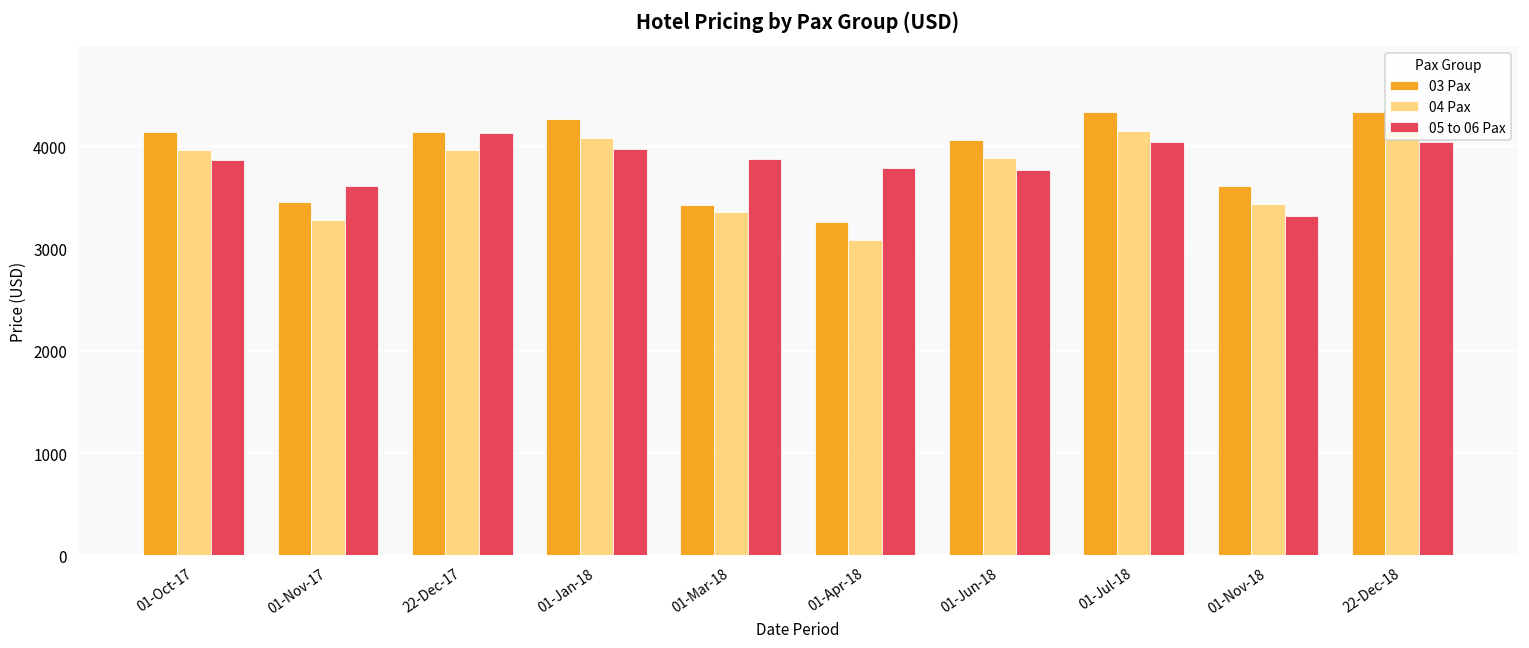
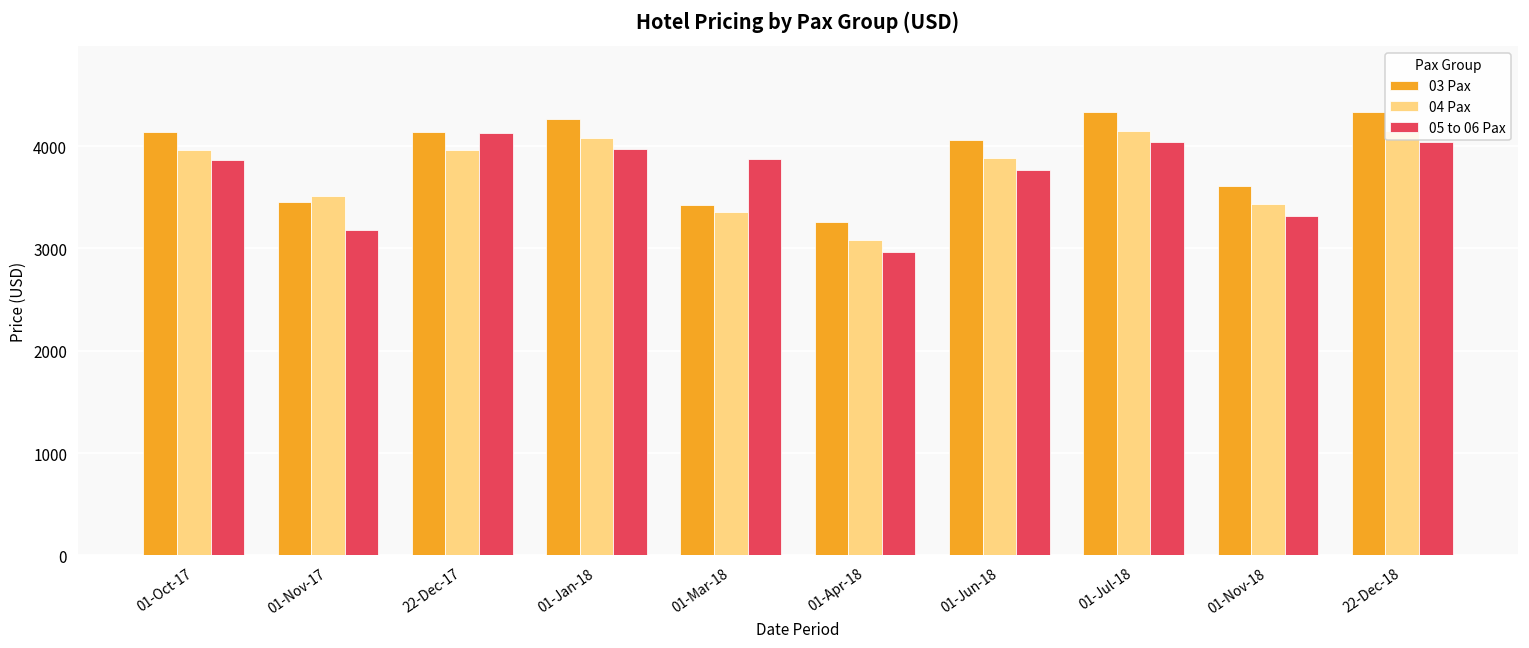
  {
    "03 Pax": {
      "01-Oct-17": 4100,
      "01-Nov-17": 3500,
      "22-Dec-17": 4100,
      "01-Jan-18": 4300,
      "01-Mar-18": 3400,
      "01-Apr-18": 3300,
      "01-Jun-18": 4100,
      "01-Jul-18": 4300,
      "01-Nov-18": 3600,
      "22-Dec-18": 4300
    },
    "04 Pax": {
      "01-Oct-17": 4000,
-     "01-Nov-17": 3300,
+     "01-Nov-17": 3500,
      "22-Dec-17": 4000,
      "01-Jan-18": 4100,
      "01-Mar-18": 3400,
      "01-Apr-18": 3100,
      "01-Jun-18": 3900,
      "01-Jul-18": 4100,
      "01-Nov-18": 3400
    },
    "05 to 06 Pax": {
      "01-Oct-17": 3900,
-     "01-Nov-17": 3600,
+     "01-Nov-17": 3200,
      "22-Dec-17": 4100,
      "01-Jan-18": 4000,
      "01-Mar-18": 3900,
-     "01-Apr-18": 3800,
+     "01-Apr-18": 3000,
      "01-Jun-18": 3800,
      "01-Jul-18": 4000,
      "01-Nov-18": 3300,
      "22-Dec-18": 4000
    }
  }
